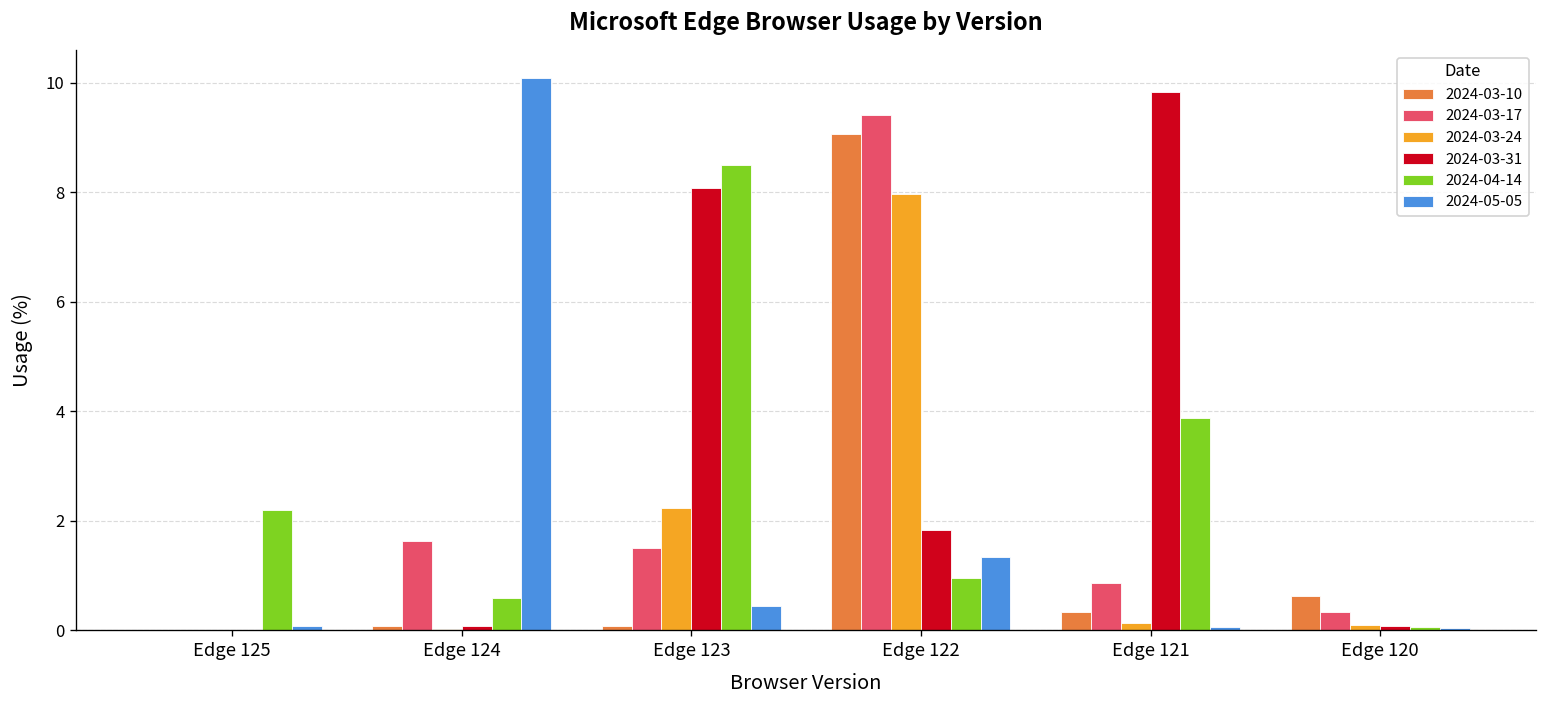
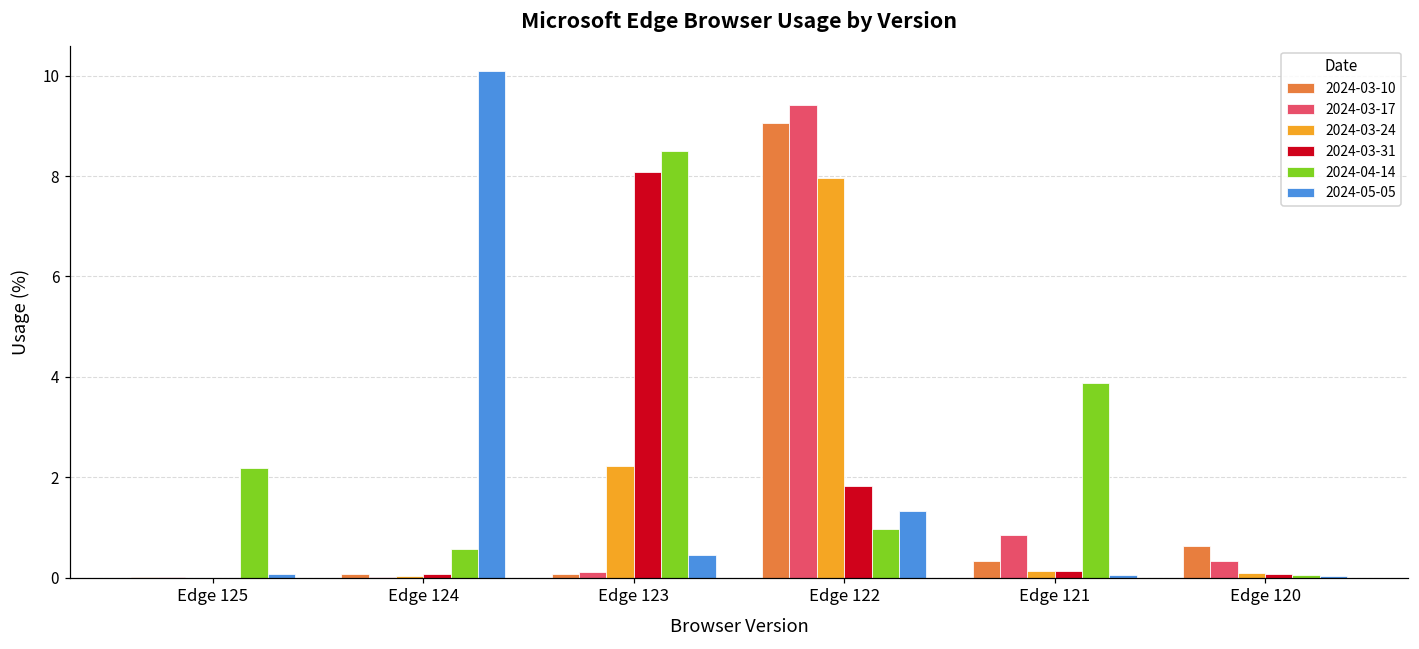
  {
    "2024-03-17": {
-     "Edge 124": 1.6,
-     "Edge 123": 1.5,
+     "Edge 124": 0.0,
+     "Edge 123": 0.1,
      "Edge 122": 9.4,
      "Edge 121": 0.9,
      "Edge 120": 0.3
    },
    "2024-03-31": {
      "Edge 125": 0.0,
      "Edge 124": 0.1,
      "Edge 123": 8.1,
      "Edge 122": 1.8,
-     "Edge 121": 9.8,
+     "Edge 121": 0.1,
      "Edge 120": 0.1
    },
    "2024-04-14": {
      "Edge 125": 2.2,
      "Edge 124": 0.6,
      "Edge 123": 8.5,
      "Edge 122": 1.0,
      "Edge 121": 3.9
    },
    "2024-05-05": {
      "Edge 125": 0.1,
      "Edge 124": 10.1,
      "Edge 123": 0.5,
      "Edge 122": 1.3
    }
  }
